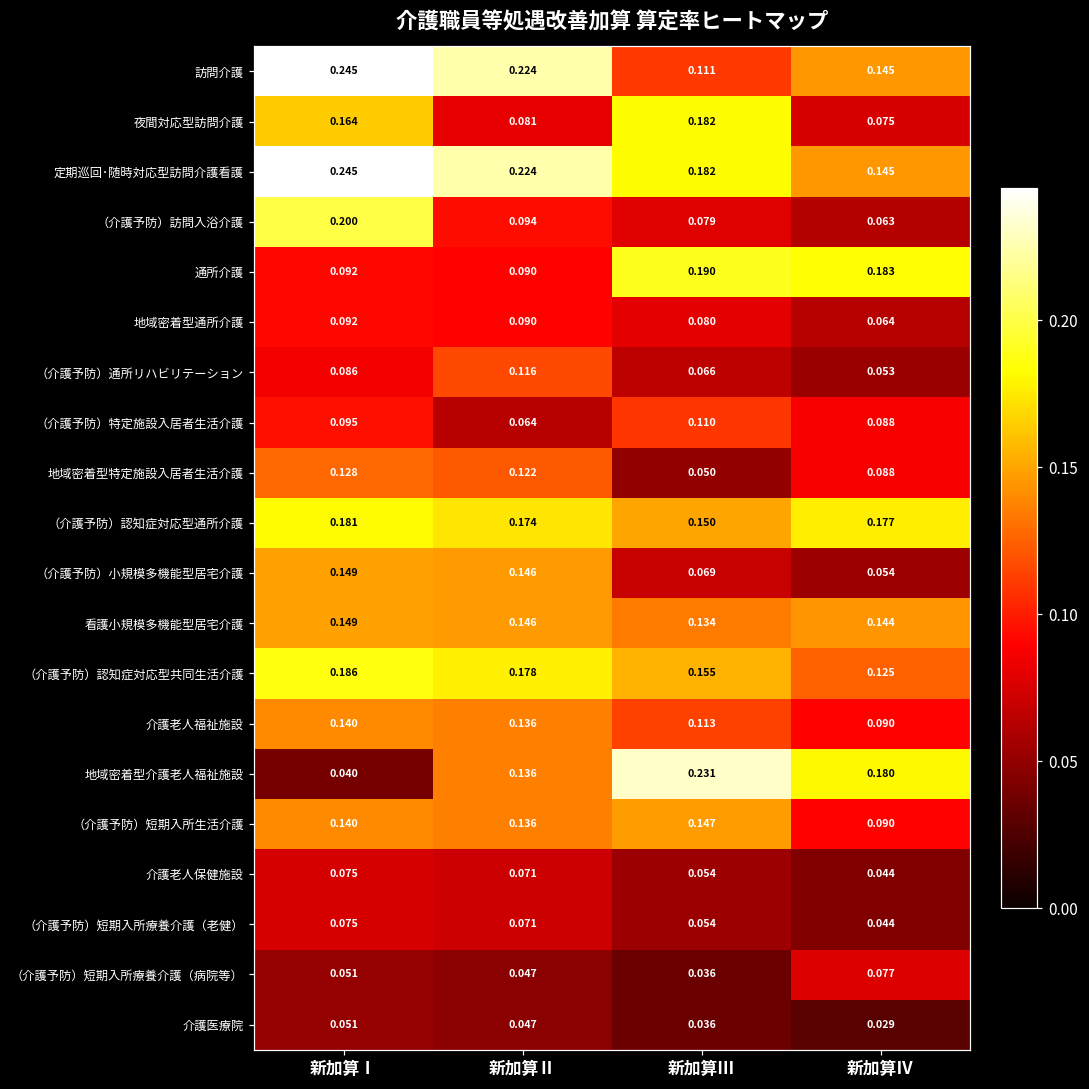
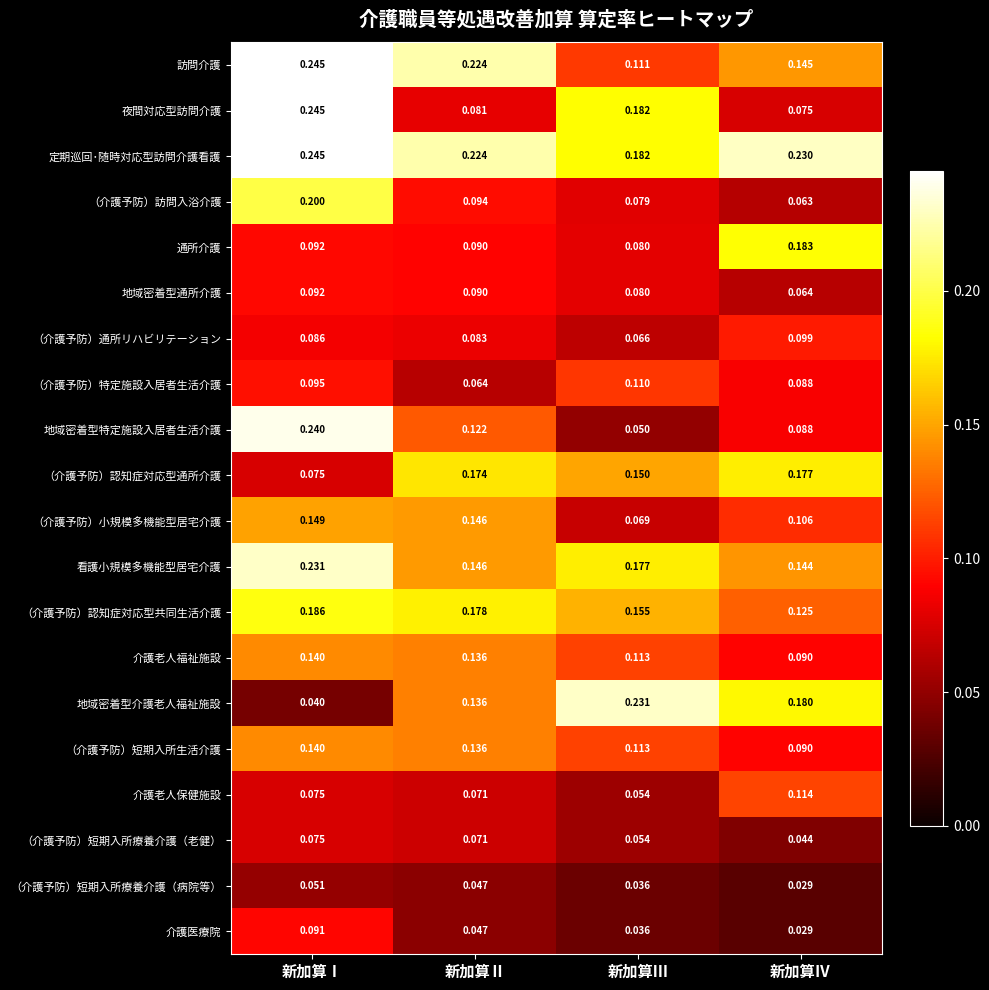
  {
    "訪問介護": {
      "新加算Ⅰ": 0.245,
      "新加算Ⅱ": 0.224,
      "新加算Ⅲ": 0.111,
      "新加算Ⅳ": 0.145
    },
    "夜間対応型訪問介護": {
-     "新加算Ⅰ": 0.164,
+     "新加算Ⅰ": 0.245,
      "新加算Ⅱ": 0.081,
      "新加算Ⅲ": 0.182,
      "新加算Ⅳ": 0.075
    },
    "定期巡回･随時対応型訪問介護看護": {
      "新加算Ⅰ": 0.245,
      "新加算Ⅱ": 0.224,
      "新加算Ⅲ": 0.182,
-     "新加算Ⅳ": 0.145
+     "新加算Ⅳ": 0.230
    },
    "（介護予防）訪問入浴介護": {
      "新加算Ⅰ": 0.200,
      "新加算Ⅱ": 0.094,
      "新加算Ⅲ": 0.079,
      "新加算Ⅳ": 0.063
    },
    "通所介護": {
      "新加算Ⅰ": 0.092,
      "新加算Ⅱ": 0.090,
-     "新加算Ⅲ": 0.190,
+     "新加算Ⅲ": 0.080,
      "新加算Ⅳ": 0.183
    },
    "地域密着型通所介護": {
      "新加算Ⅰ": 0.092,
      "新加算Ⅱ": 0.090,
      "新加算Ⅲ": 0.080,
      "新加算Ⅳ": 0.064
    },
    "（介護予防）通所リハビリテーション": {
      "新加算Ⅰ": 0.086,
-     "新加算Ⅱ": 0.116,
+     "新加算Ⅱ": 0.083,
      "新加算Ⅲ": 0.066,
-     "新加算Ⅳ": 0.053
+     "新加算Ⅳ": 0.099
    },
    "（介護予防）特定施設入居者生活介護": {
      "新加算Ⅰ": 0.095,
      "新加算Ⅱ": 0.064,
      "新加算Ⅲ": 0.110,
      "新加算Ⅳ": 0.088
    },
    "地域密着型特定施設入居者生活介護": {
-     "新加算Ⅰ": 0.128,
+     "新加算Ⅰ": 0.240,
      "新加算Ⅱ": 0.122,
      "新加算Ⅲ": 0.050,
      "新加算Ⅳ": 0.088
    },
    "（介護予防）認知症対応型通所介護": {
-     "新加算Ⅰ": 0.181,
+     "新加算Ⅰ": 0.075,
      "新加算Ⅱ": 0.174,
      "新加算Ⅲ": 0.150,
      "新加算Ⅳ": 0.177
    },
    "（介護予防）小規模多機能型居宅介護": {
      "新加算Ⅰ": 0.149,
      "新加算Ⅱ": 0.146,
      "新加算Ⅲ": 0.069,
-     "新加算Ⅳ": 0.054
+     "新加算Ⅳ": 0.106
    },
    "看護小規模多機能型居宅介護": {
-     "新加算Ⅰ": 0.149,
+     "新加算Ⅰ": 0.231,
      "新加算Ⅱ": 0.146,
-     "新加算Ⅲ": 0.134,
+     "新加算Ⅲ": 0.177,
      "新加算Ⅳ": 0.144
    },
    "（介護予防）認知症対応型共同生活介護": {
      "新加算Ⅰ": 0.186,
      "新加算Ⅱ": 0.178,
      "新加算Ⅲ": 0.155,
      "新加算Ⅳ": 0.125
    },
    "介護老人福祉施設": {
      "新加算Ⅰ": 0.140,
      "新加算Ⅱ": 0.136,
      "新加算Ⅲ": 0.113,
      "新加算Ⅳ": 0.090
    },
    "地域密着型介護老人福祉施設": {
      "新加算Ⅰ": 0.040,
      "新加算Ⅱ": 0.136,
      "新加算Ⅲ": 0.231,
      "新加算Ⅳ": 0.180
    },
    "（介護予防）短期入所生活介護": {
      "新加算Ⅰ": 0.140,
      "新加算Ⅱ": 0.136,
-     "新加算Ⅲ": 0.147,
+     "新加算Ⅲ": 0.113,
      "新加算Ⅳ": 0.090
    },
    "介護老人保健施設": {
      "新加算Ⅰ": 0.075,
      "新加算Ⅱ": 0.071,
      "新加算Ⅲ": 0.054,
-     "新加算Ⅳ": 0.044
+     "新加算Ⅳ": 0.114
    },
    "（介護予防）短期入所療養介護（老健）": {
      "新加算Ⅰ": 0.075,
      "新加算Ⅱ": 0.071,
      "新加算Ⅲ": 0.054,
      "新加算Ⅳ": 0.044
    },
    "（介護予防）短期入所療養介護（病院等）": {
      "新加算Ⅰ": 0.051,
      "新加算Ⅱ": 0.047,
      "新加算Ⅲ": 0.036,
-     "新加算Ⅳ": 0.077
+     "新加算Ⅳ": 0.029
    },
    "介護医療院": {
-     "新加算Ⅰ": 0.051,
+     "新加算Ⅰ": 0.091,
      "新加算Ⅱ": 0.047,
      "新加算Ⅲ": 0.036,
      "新加算Ⅳ": 0.029
    }
  }
